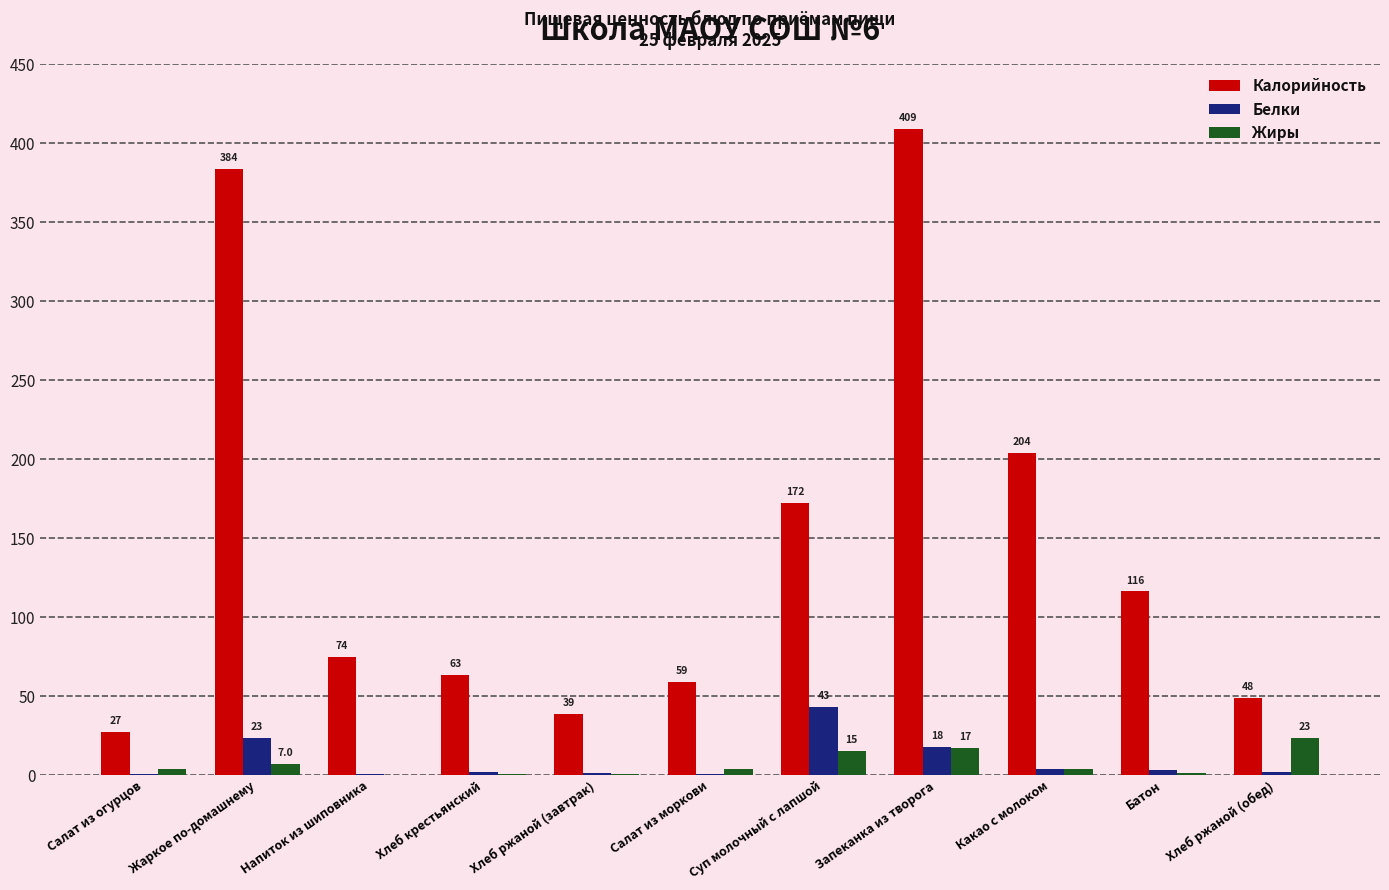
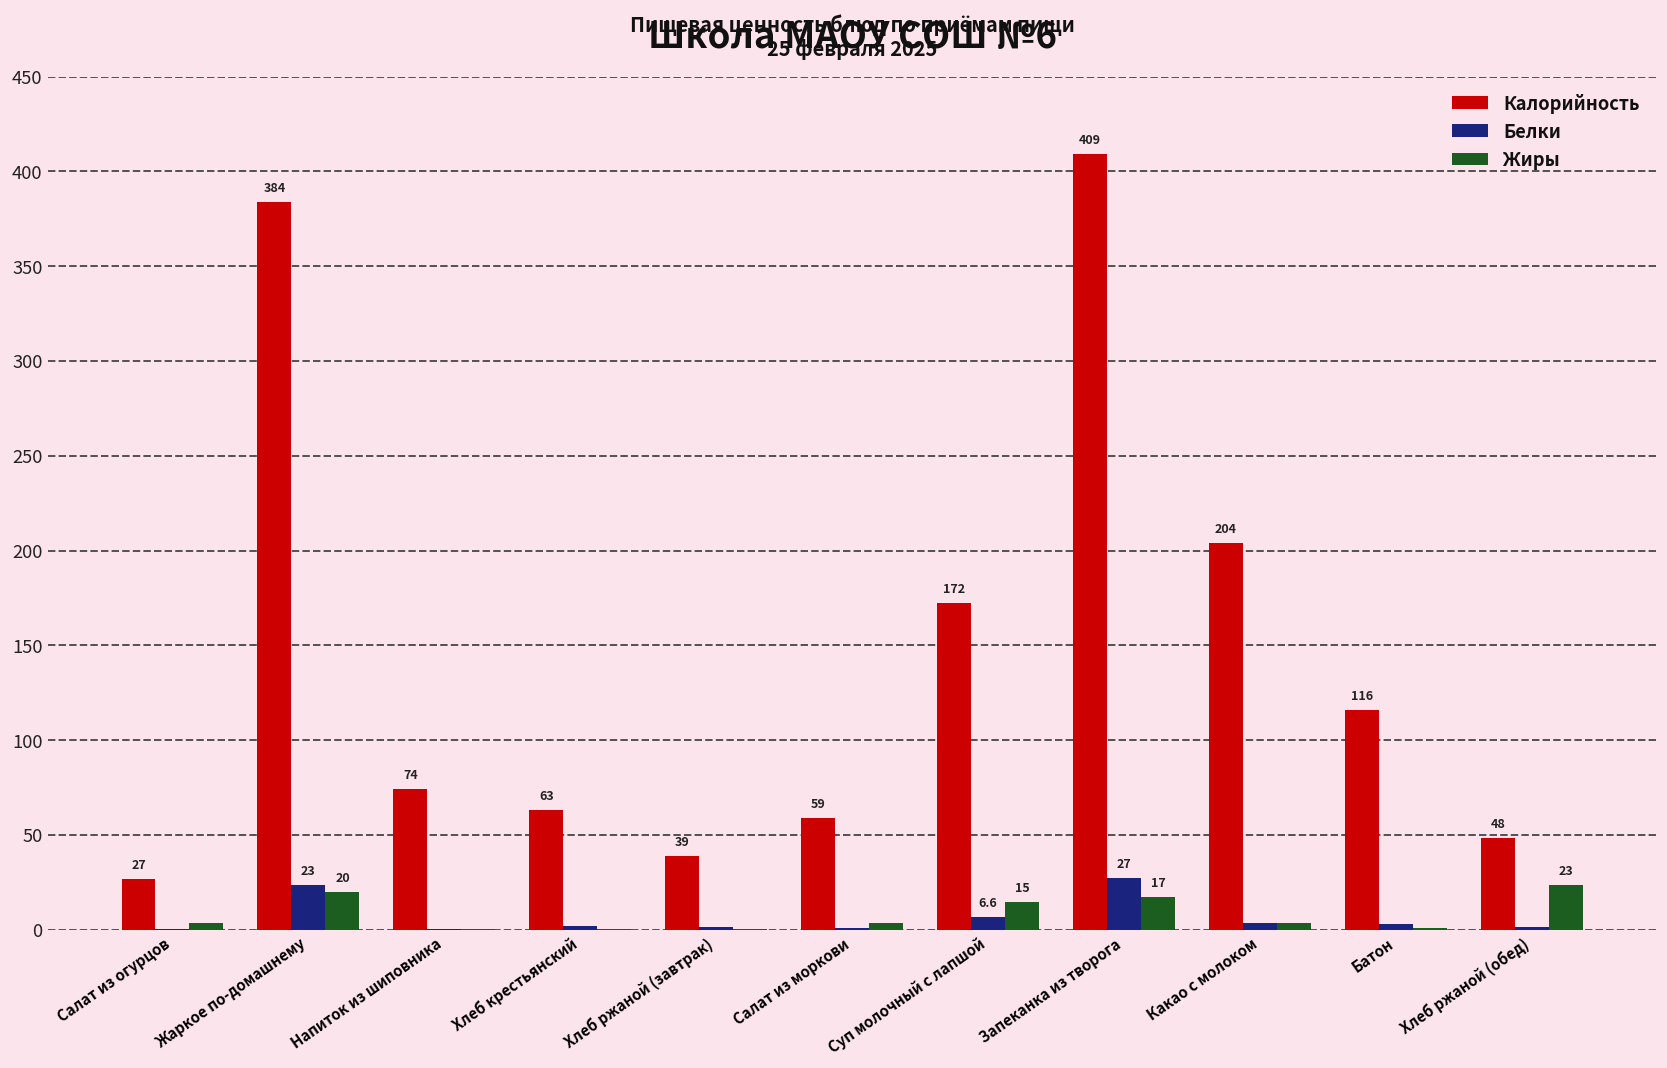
  {
    "Калорийность": {
      "Салат из огурцов": 27,
      "Жаркое по-домашнему": 384,
      "Напиток из шиповника": 74,
      "Хлеб крестьянский": 63,
      "Хлеб ржаной (завтрак)": 39,
      "Салат из моркови": 59,
      "Суп молочный с лапшой": 172,
      "Запеканка из творога": 409,
      "Какао с молоком": 204,
      "Батон": 116,
      "Хлеб ржаной (обед)": 48
    },
    "Белки": {
      "Жаркое по-домашнему": 23,
-     "Суп молочный с лапшой": 43,
-     "Запеканка из творога": 18
+     "Суп молочный с лапшой": 6.6,
+     "Запеканка из творога": 27
    },
    "Жиры": {
-     "Жаркое по-домашнему": 7.0,
+     "Жаркое по-домашнему": 20,
      "Суп молочный с лапшой": 15,
      "Запеканка из творога": 17,
      "Хлеб ржаной (обед)": 23
    }
  }
